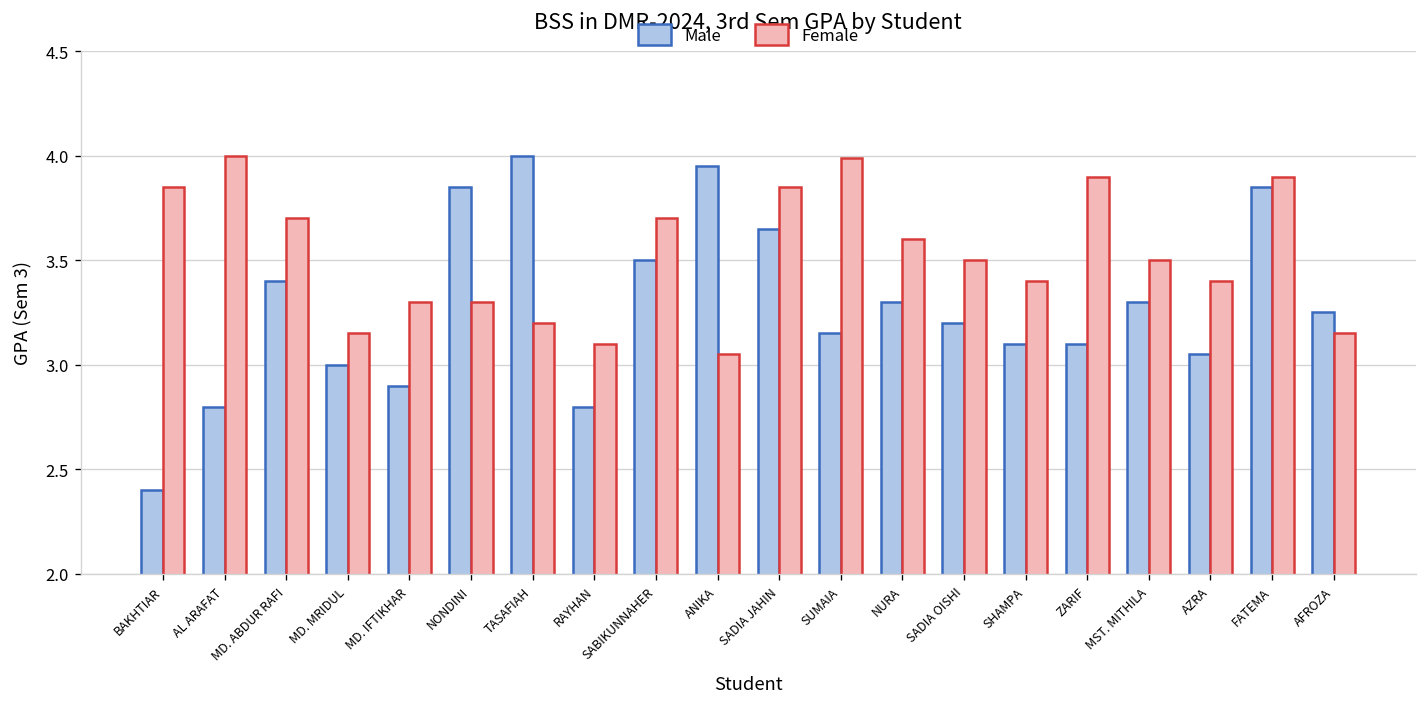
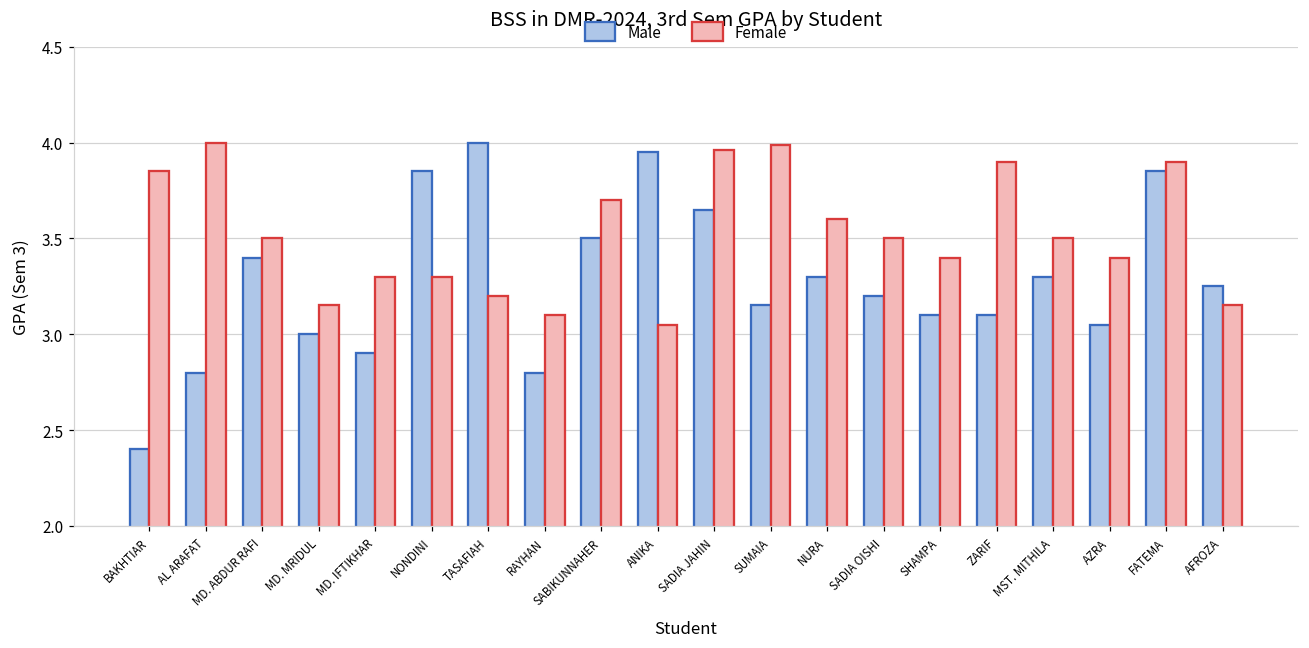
  {
    "Male": {
      "BAKHTIAR": 2.40,
      "AL ARAFAT": 2.80,
      "MD. ABDUR RAFI": 3.40,
      "MD. MRIDUL": 3.00,
      "MD. IFTIKHAR": 2.90,
      "NONDINI": 3.85,
      "TASAFIAH": 4.00,
      "RAYHAN": 2.80,
      "SABIKUNNAHER": 3.50,
      "ANIKA": 3.95,
      "SADIA JAHIN": 3.65,
      "SUMAIA": 3.15,
      "NURA": 3.30,
      "SADIA OISHI": 3.20,
      "SHAMPA": 3.10,
      "ZARIF": 3.10,
      "MST. MITHILA": 3.30,
      "AZRA": 3.05,
      "FATEMA": 3.85,
      "AFROZA": 3.25
    },
    "Female": {
      "BAKHTIAR": 3.85,
      "AL ARAFAT": 4.00,
-     "MD. ABDUR RAFI": 3.7,
+     "MD. ABDUR RAFI": 3.5,
      "MD. MRIDUL": 3.15,
      "MD. IFTIKHAR": 3.30,
      "NONDINI": 3.30,
      "TASAFIAH": 3.20,
      "RAYHAN": 3.10,
      "SABIKUNNAHER": 3.70,
      "ANIKA": 3.05,
-     "SADIA JAHIN": 3.85,
+     "SADIA JAHIN": 3.96,
      "SUMAIA": 3.99,
      "NURA": 3.60,
      "SADIA OISHI": 3.50,
      "SHAMPA": 3.40,
      "ZARIF": 3.90,
      "MST. MITHILA": 3.50,
      "AZRA": 3.40,
      "FATEMA": 3.90,
      "AFROZA": 3.15
    }
  }
